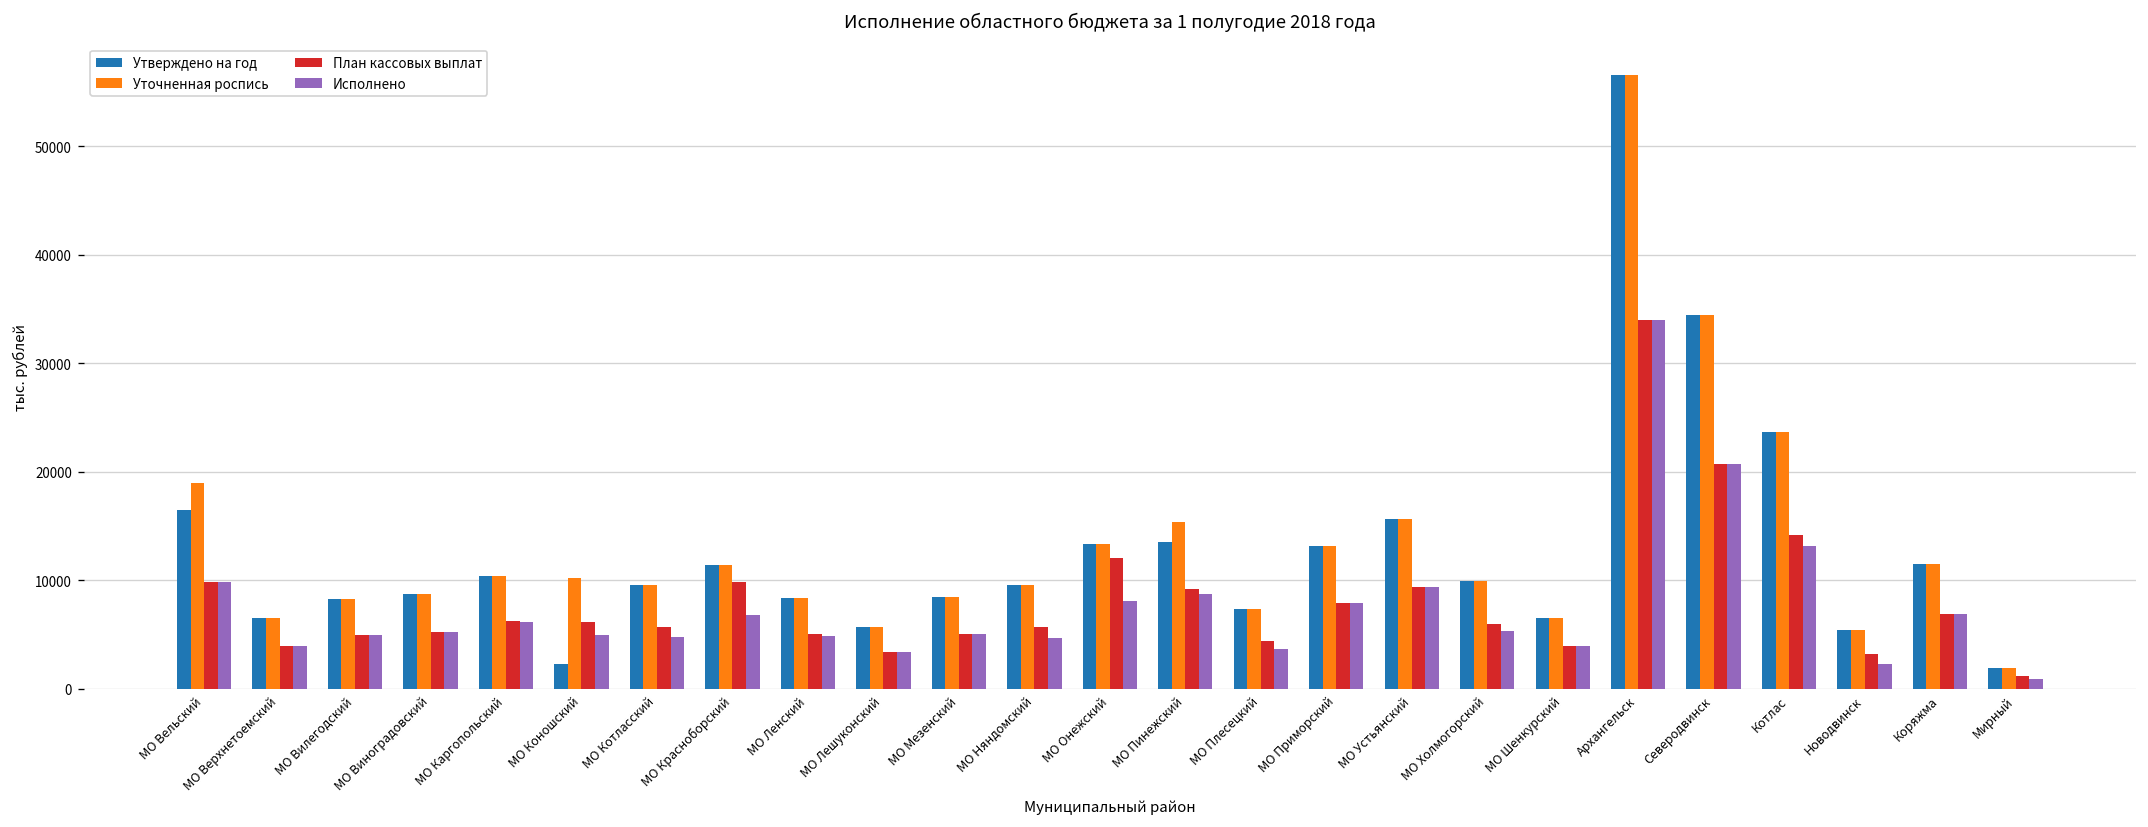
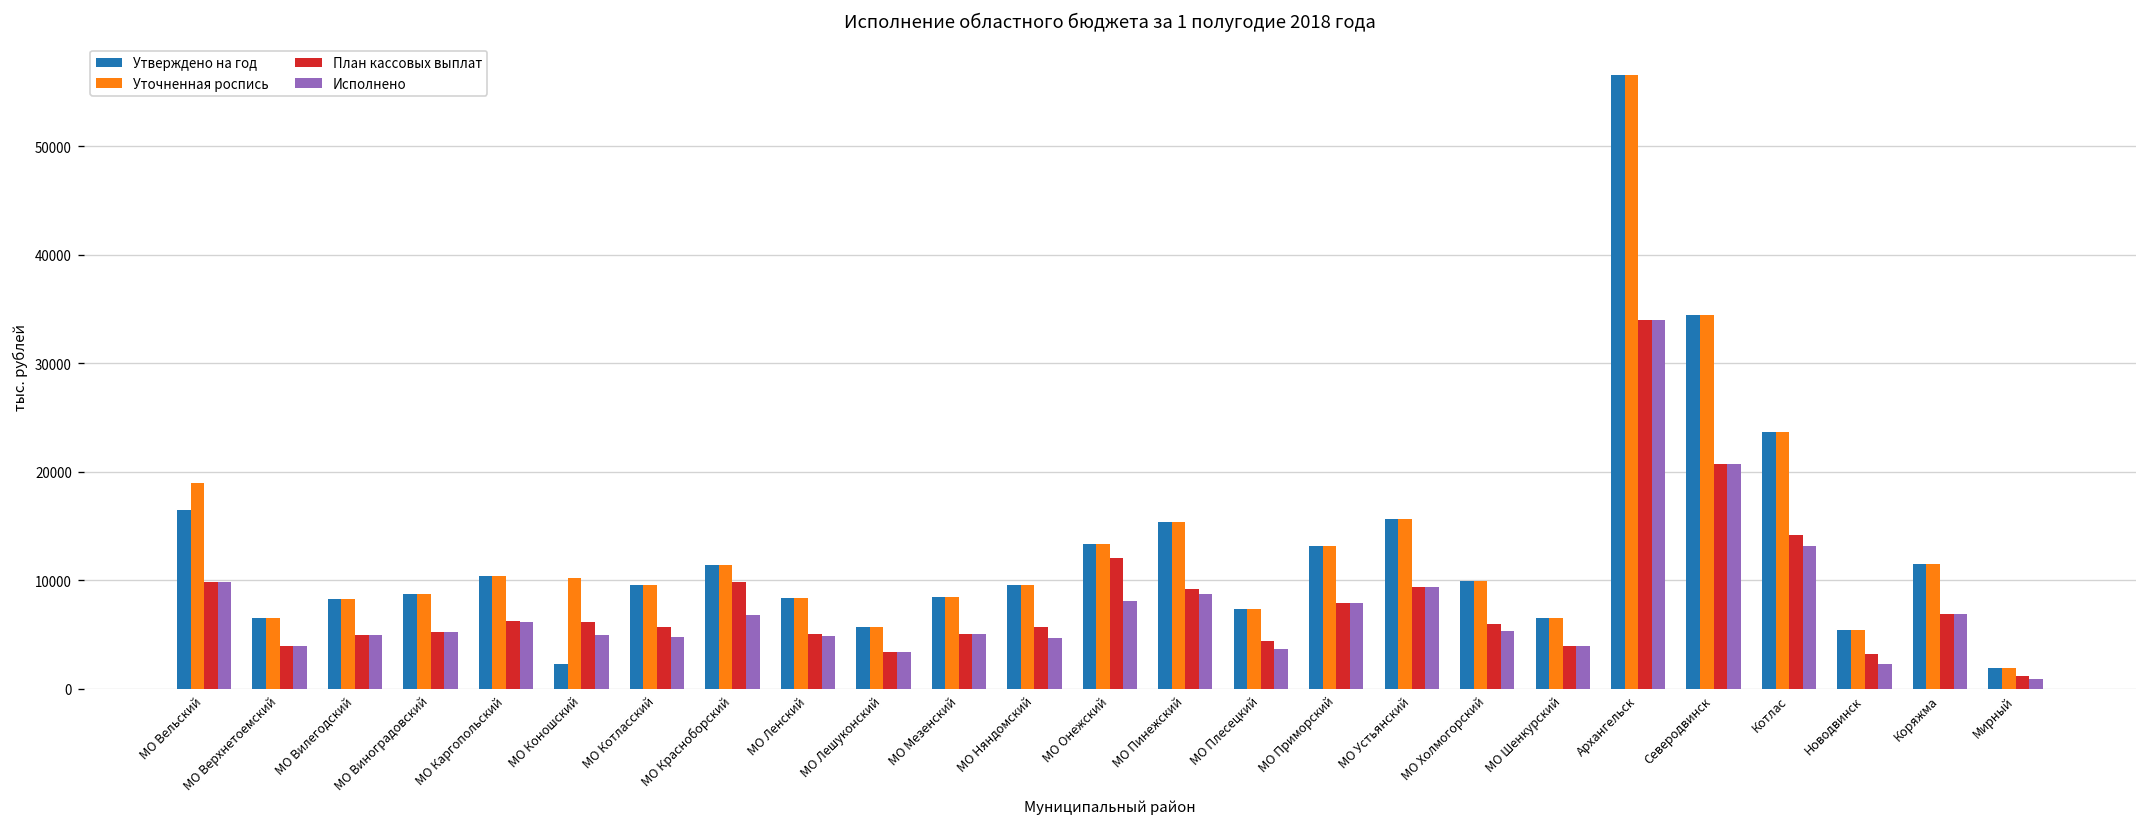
  {
    "Утверждено на год": {
      "МО Вельский": 16000,
      "МО Верхнетоемский": 7000,
      "МО Вилегодский": 8000,
      "МО Виноградовский": 9000,
      "МО Каргопольский": 10000,
      "МО Коношский": 2000,
      "МО Котласский": 10000,
      "МО Красноборский": 11000,
      "МО Ленский": 8000,
      "МО Лешуконский": 6000,
      "МО Мезенский": 8000,
      "МО Няндомский": 10000,
      "МО Онежский": 13000,
-     "МО Пинежский": 14000,
+     "МО Пинежский": 15000,
      "МО Плесецкий": 7000,
      "МО Приморский": 13000,
      "МО Устьянский": 16000,
      "МО Холмогорский": 10000,
      "МО Шенкурский": 7000,
      "Архангельск": 57000,
      "Северодвинск": 34000,
      "Котлас": 24000,
      "Новодвинск": 5000,
      "Коряжма": 12000,
      "Мирный": 2000
    },
    "Уточненная роспись": {
      "МО Вельский": 19000,
      "МО Верхнетоемский": 7000,
      "МО Вилегодский": 8000,
      "МО Виноградовский": 9000,
      "МО Каргопольский": 10000,
      "МО Коношский": 10000,
      "МО Котласский": 10000,
      "МО Красноборский": 11000,
      "МО Ленский": 8000,
      "МО Лешуконский": 6000,
      "МО Мезенский": 8000,
      "МО Няндомский": 10000,
      "МО Онежский": 13000,
      "МО Пинежский": 15000,
      "МО Плесецкий": 7000,
      "МО Приморский": 13000,
      "МО Устьянский": 16000,
      "МО Холмогорский": 10000,
      "МО Шенкурский": 7000,
      "Архангельск": 57000,
      "Северодвинск": 34000,
      "Котлас": 24000,
      "Новодвинск": 5000,
      "Коряжма": 12000,
      "Мирный": 2000
    },
    "План кассовых выплат": {
      "МО Вельский": 10000,
      "МО Верхнетоемский": 4000,
      "МО Вилегодский": 5000,
      "МО Виноградовский": 5000,
      "МО Каргопольский": 6000,
      "МО Коношский": 6000,
      "МО Котласский": 6000,
      "МО Красноборский": 10000,
      "МО Ленский": 5000,
      "МО Лешуконский": 3000,
      "МО Мезенский": 5000,
      "МО Няндомский": 6000,
      "МО Онежский": 12000,
      "МО Пинежский": 9000,
      "МО Плесецкий": 4000,
      "МО Приморский": 8000,
      "МО Устьянский": 9000,
      "МО Холмогорский": 6000,
      "МО Шенкурский": 4000,
      "Архангельск": 34000,
      "Северодвинск": 21000,
      "Котлас": 14000,
      "Новодвинск": 3000,
      "Коряжма": 7000,
      "Мирный": 1000
    },
    "Исполнено": {
      "МО Вельский": 10000,
      "МО Верхнетоемский": 4000,
      "МО Вилегодский": 5000,
      "МО Виноградовский": 5000,
      "МО Каргопольский": 6000,
      "МО Коношский": 5000,
      "МО Котласский": 5000,
      "МО Красноборский": 7000,
      "МО Ленский": 5000,
      "МО Лешуконский": 3000,
      "МО Мезенский": 5000,
      "МО Няндомский": 5000,
      "МО Онежский": 8000,
      "МО Пинежский": 9000,
      "МО Плесецкий": 4000,
      "МО Приморский": 8000,
      "МО Устьянский": 9000,
      "МО Холмогорский": 5000,
      "МО Шенкурский": 4000,
      "Архангельск": 34000,
      "Северодвинск": 21000,
      "Котлас": 13000,
      "Новодвинск": 2000,
      "Коряжма": 7000,
      "Мирный": 1000
    }
  }
